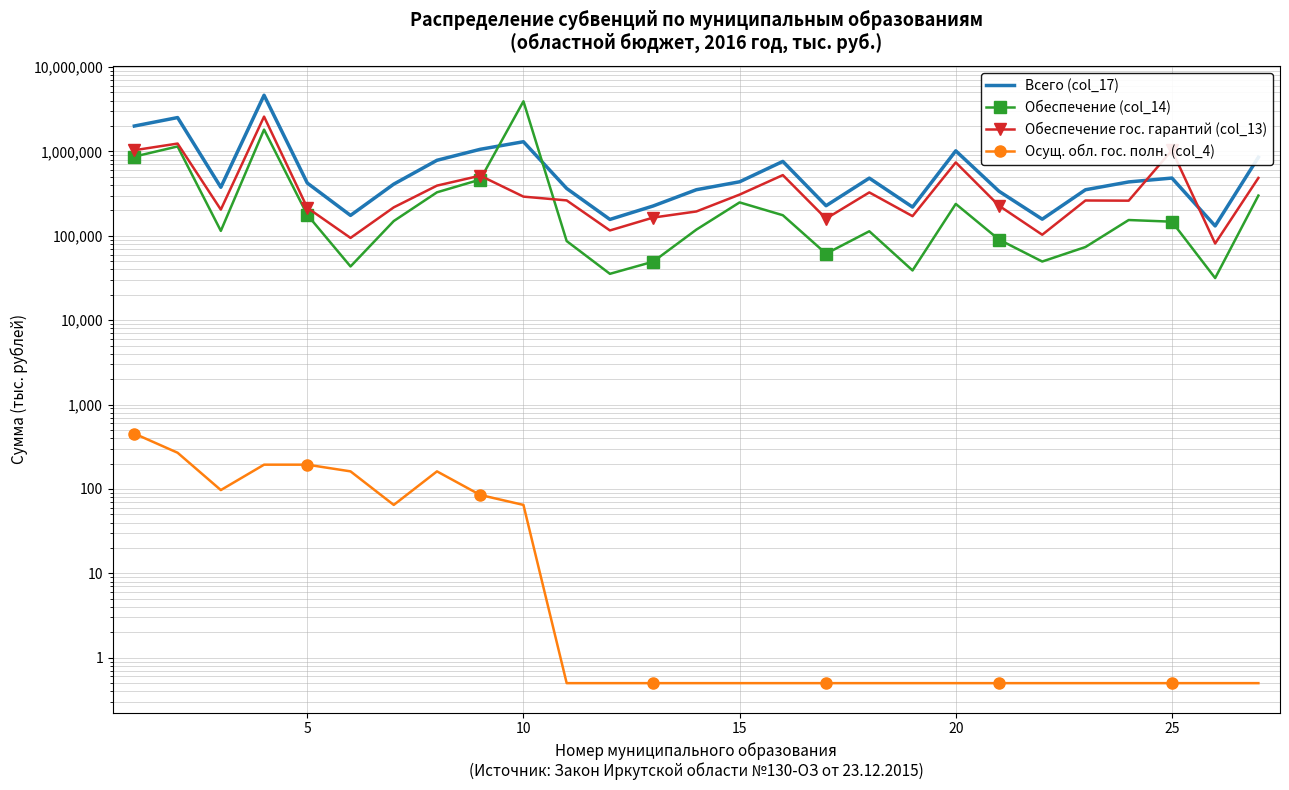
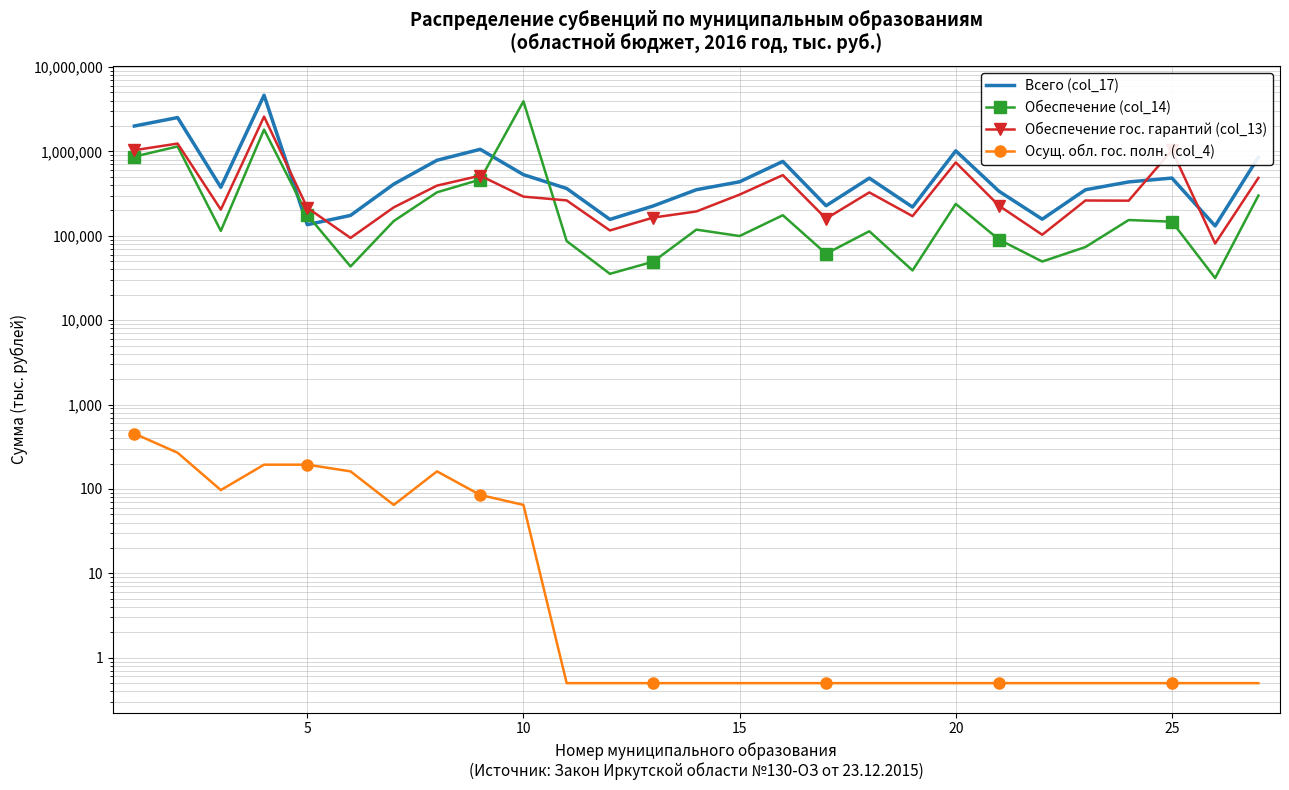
  {
    "Всего (col_17)": {
-     "5": "400,000",
-     "10": "1,300,000",
+     "5": "140,000",
+     "10": "500,000",
      "15": "400,000",
      "20": "1,000,000",
      "25": "500,000"
    },
    "Обеспечение (col_14)": {
      "5": "180,000",
      "10": "4,000,000",
-     "15": "250,000",
+     "15": "100,000",
      "20": "240,000",
      "25": "150,000"
    },
    "Обеспечение гос. гарантий (col_13)": {
      "5": "210,000",
      "10": "290,000",
      "15": "310,000",
      "20": "700,000"
    },
    "Осущ. обл. гос. полн. (col_4)": {
      "5": "190",
      "10": "60",
      "15": "0.5",
      "20": "0.5",
      "25": "0.5"
    }
  }
